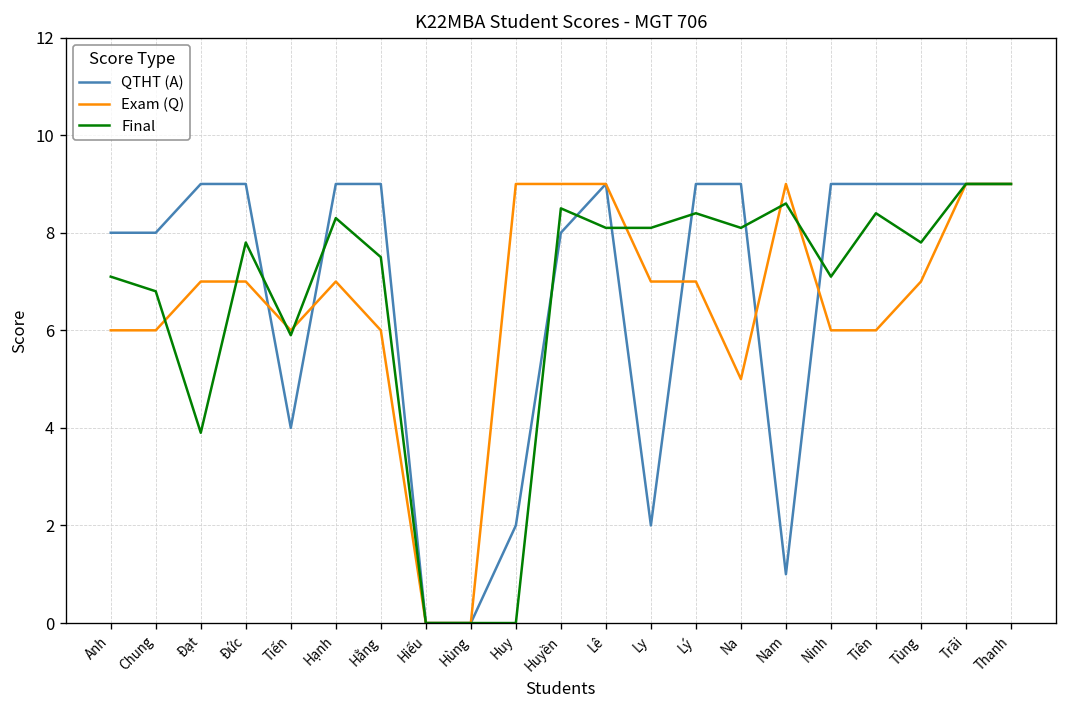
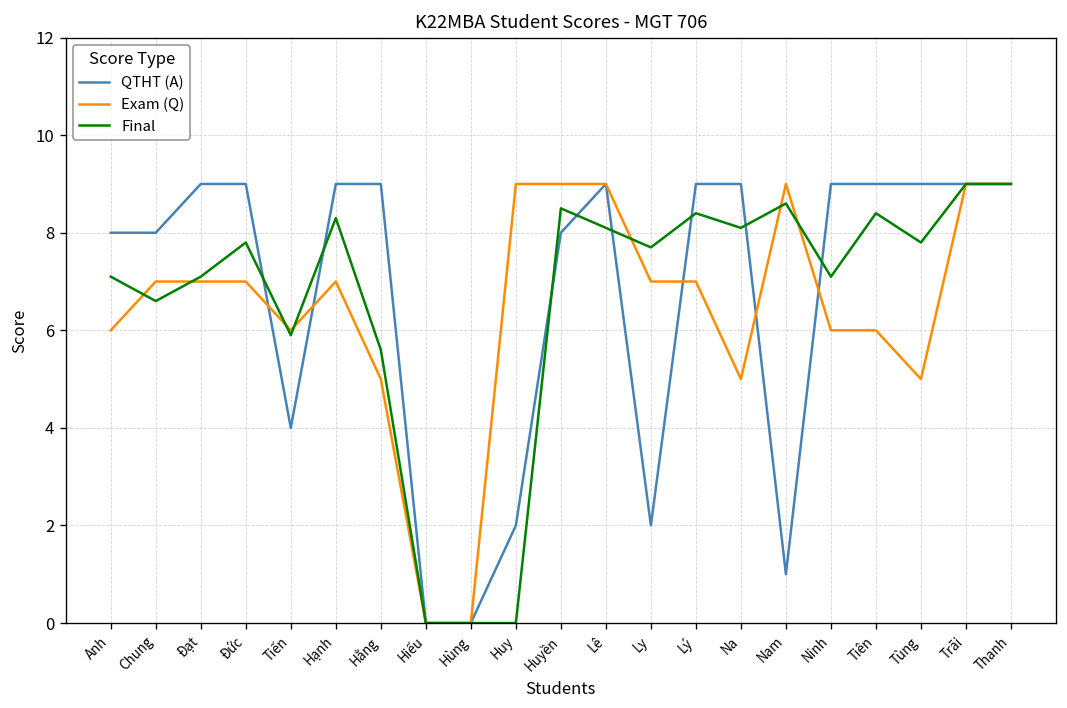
  {
    "QTHT (A)": {
      "Anh": 8.0,
      "Chung": 8.0,
      "Đạt": 9.0,
      "Đức": 9.0,
      "Tiến": 4.0,
      "Hạnh": 9.0,
      "Hằng": 9.0,
      "Huy": 2.0,
      "Huyền": 8.0,
      "Ly": 2.0,
      "Lý": 9.0,
      "Na": 9.0,
      "Nam": 1.0,
      "Ninh": 9.0,
      "Tiên": 9.0,
      "Tùng": 9.0
    },
    "Exam (Q)": {
      "Anh": 6,
-     "Chung": 6,
+     "Chung": 7,
      "Đạt": 7,
      "Đức": 7,
      "Tiến": 6,
      "Hạnh": 7,
-     "Hằng": 6,
+     "Hằng": 5,
      "Huy": 9,
      "Huyền": 9,
      "Ly": 7,
      "Lý": 7,
      "Na": 5,
      "Nam": 9,
      "Ninh": 6,
      "Tiên": 6,
-     "Tùng": 7
+     "Tùng": 5
    },
    "Final": {
      "Anh": 7.1,
-     "Chung": 6.8,
-     "Đạt": 3.9,
+     "Chung": 6.6,
+     "Đạt": 7.1,
      "Đức": 7.8,
      "Tiến": 5.9,
      "Hạnh": 8.3,
-     "Hằng": 7.5,
+     "Hằng": 5.6,
      "Huy": 0.0,
      "Huyền": 8.5,
      "Lê": 8.1,
-     "Ly": 8.1,
+     "Ly": 7.7,
      "Lý": 8.4,
      "Na": 8.1,
      "Nam": 8.6,
      "Ninh": 7.1,
      "Tiên": 8.4,
      "Tùng": 7.8
    }
  }
